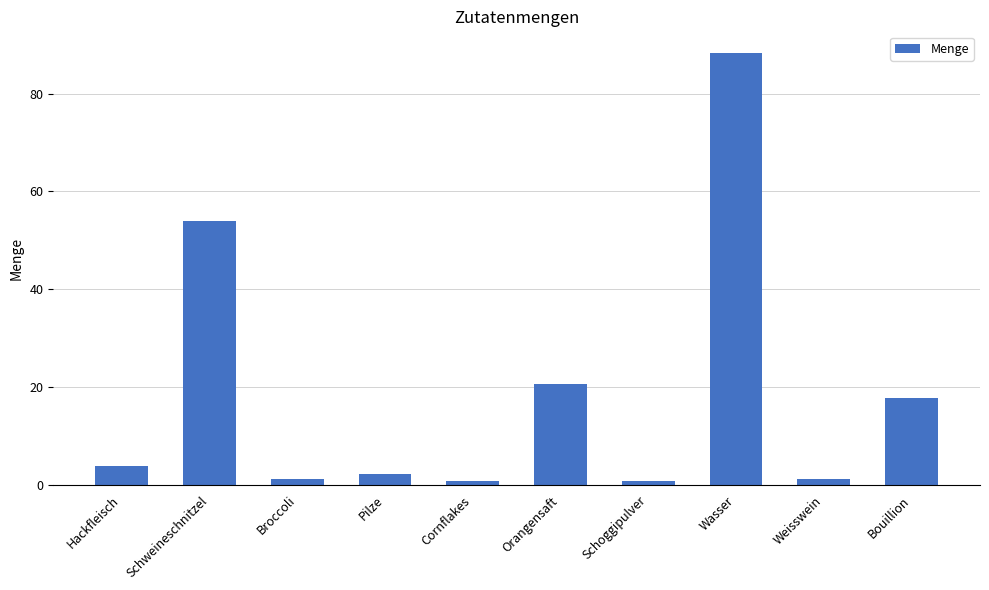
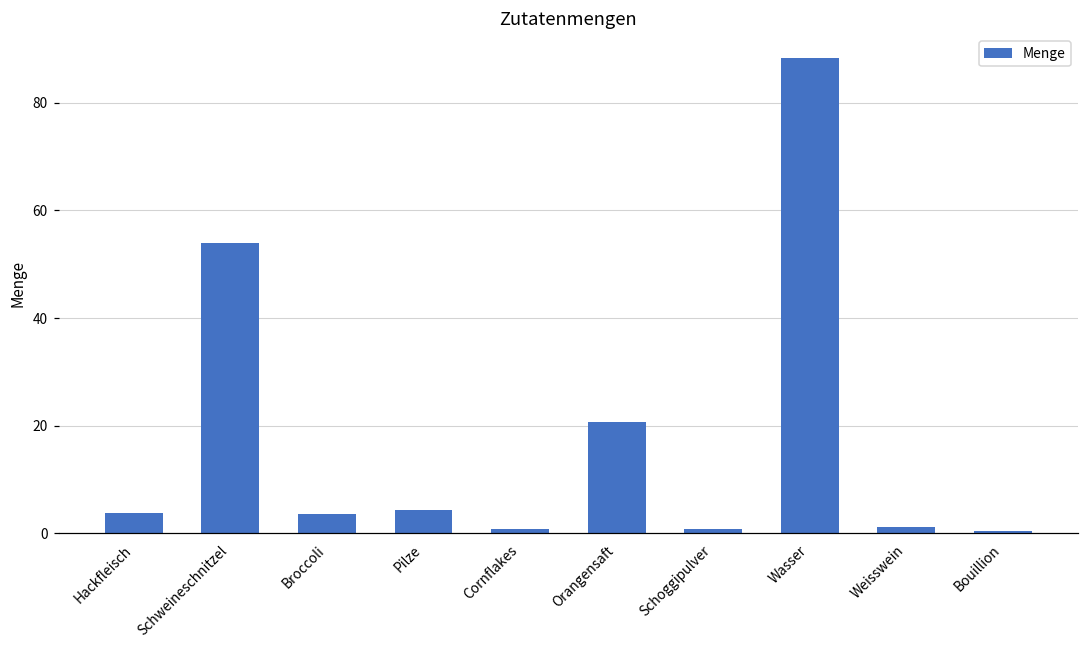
  {
    "Hackfleisch": 4,
    "Schweineschnitzel": 54,
-   "Broccoli": 1,
-   "Pilze": 2,
+   "Broccoli": 4,
+   "Pilze": 4,
    "Cornflakes": 1,
    "Orangensaft": 21,
    "Schoggipulver": 1,
    "Wasser": 88,
    "Weisswein": 1,
-   "Bouillion": 18
+   "Bouillion": 0
  }
